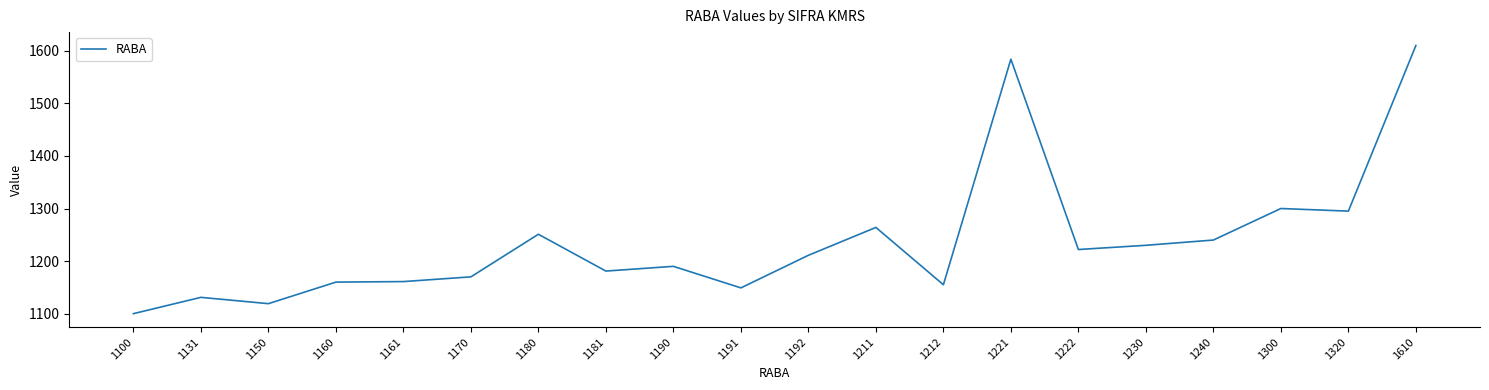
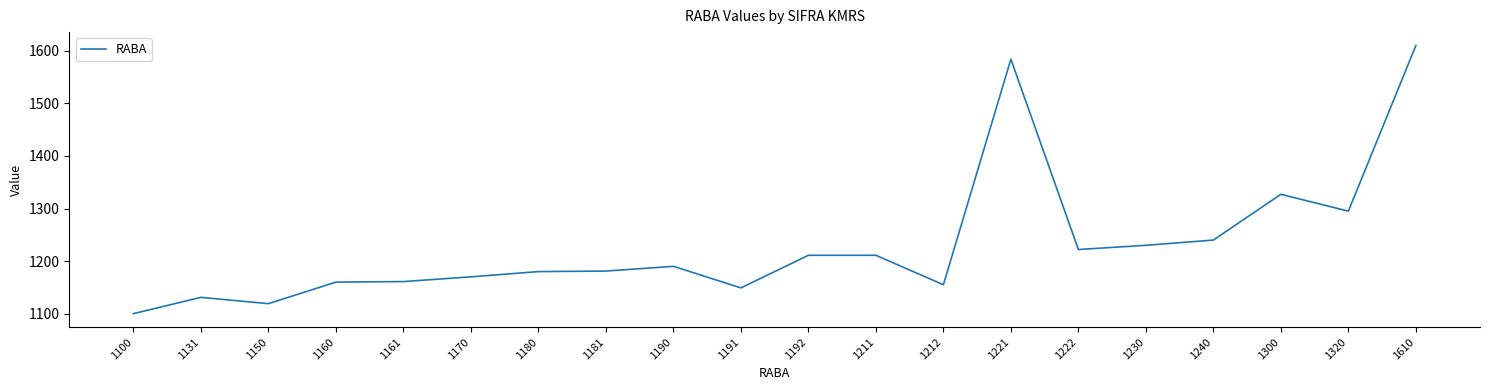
  {
    "1100": 1100,
    "1131": 1130,
    "1150": 1120,
    "1160": 1160,
    "1161": 1160,
    "1170": 1170,
-   "1180": 1250,
+   "1180": 1180,
    "1181": 1180,
    "1190": 1190,
    "1191": 1150,
    "1192": 1210,
-   "1211": 1260,
+   "1211": 1210,
    "1212": 1160,
    "1221": 1580,
    "1222": 1220,
    "1230": 1230,
    "1240": 1240,
-   "1300": 1300,
+   "1300": 1330,
    "1320": 1300,
    "1610": 1610
  }
